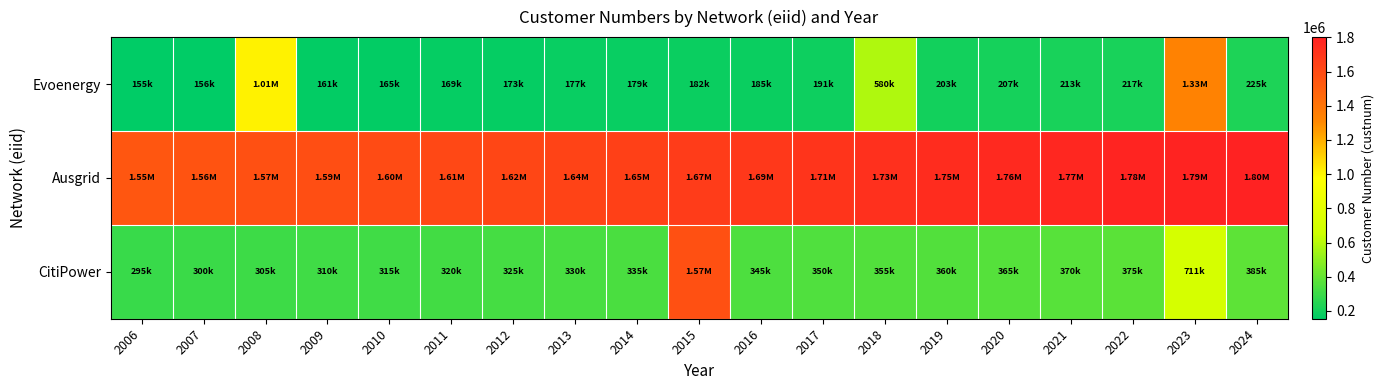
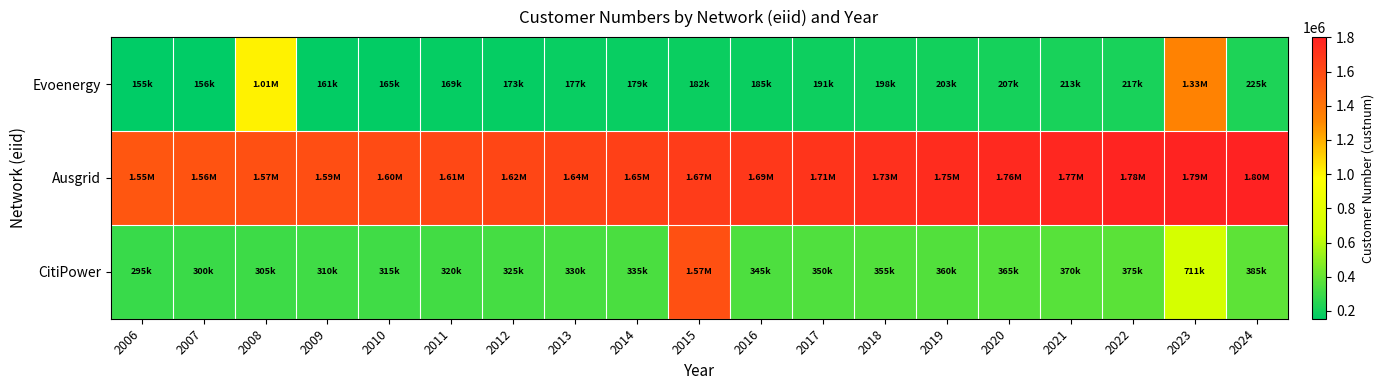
  {
    "Evoenergy": {
      "2006": "155k",
      "2007": "156k",
      "2008": "1.01M",
      "2009": "161k",
      "2010": "165k",
      "2011": "169k",
      "2012": "173k",
      "2013": "177k",
      "2014": "179k",
      "2015": "182k",
      "2016": "185k",
      "2017": "191k",
-     "2018": "580k",
+     "2018": "198k",
      "2019": "203k",
      "2020": "207k",
      "2021": "213k",
      "2022": "217k",
      "2023": "1.33M",
      "2024": "225k"
    },
    "Ausgrid": {
      "2006": "1.55M",
      "2007": "1.56M",
      "2008": "1.57M",
      "2009": "1.59M",
      "2010": "1.60M",
      "2011": "1.61M",
      "2012": "1.62M",
      "2013": "1.64M",
      "2014": "1.65M",
      "2015": "1.67M",
      "2016": "1.69M",
      "2017": "1.71M",
      "2018": "1.73M",
      "2019": "1.75M",
      "2020": "1.76M",
      "2021": "1.77M",
      "2022": "1.78M",
      "2023": "1.79M",
      "2024": "1.80M"
    },
    "CitiPower": {
      "2006": "295k",
      "2007": "300k",
      "2008": "305k",
      "2009": "310k",
      "2010": "315k",
      "2011": "320k",
      "2012": "325k",
      "2013": "330k",
      "2014": "335k",
      "2015": "1.57M",
      "2016": "345k",
      "2017": "350k",
      "2018": "355k",
      "2019": "360k",
      "2020": "365k",
      "2021": "370k",
      "2022": "375k",
      "2023": "711k",
      "2024": "385k"
    }
  }
